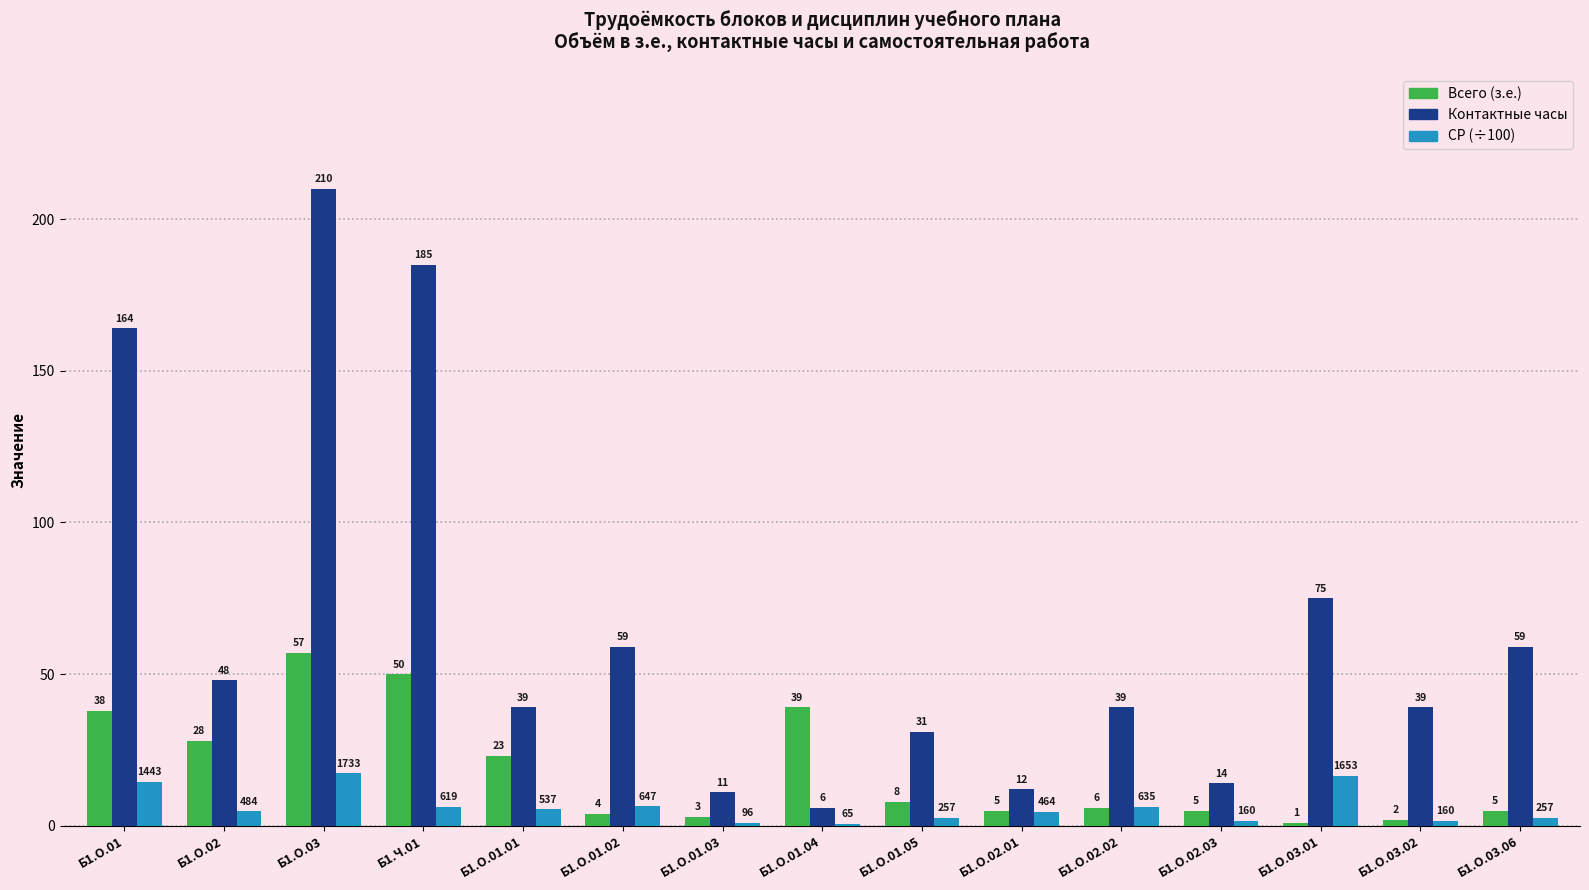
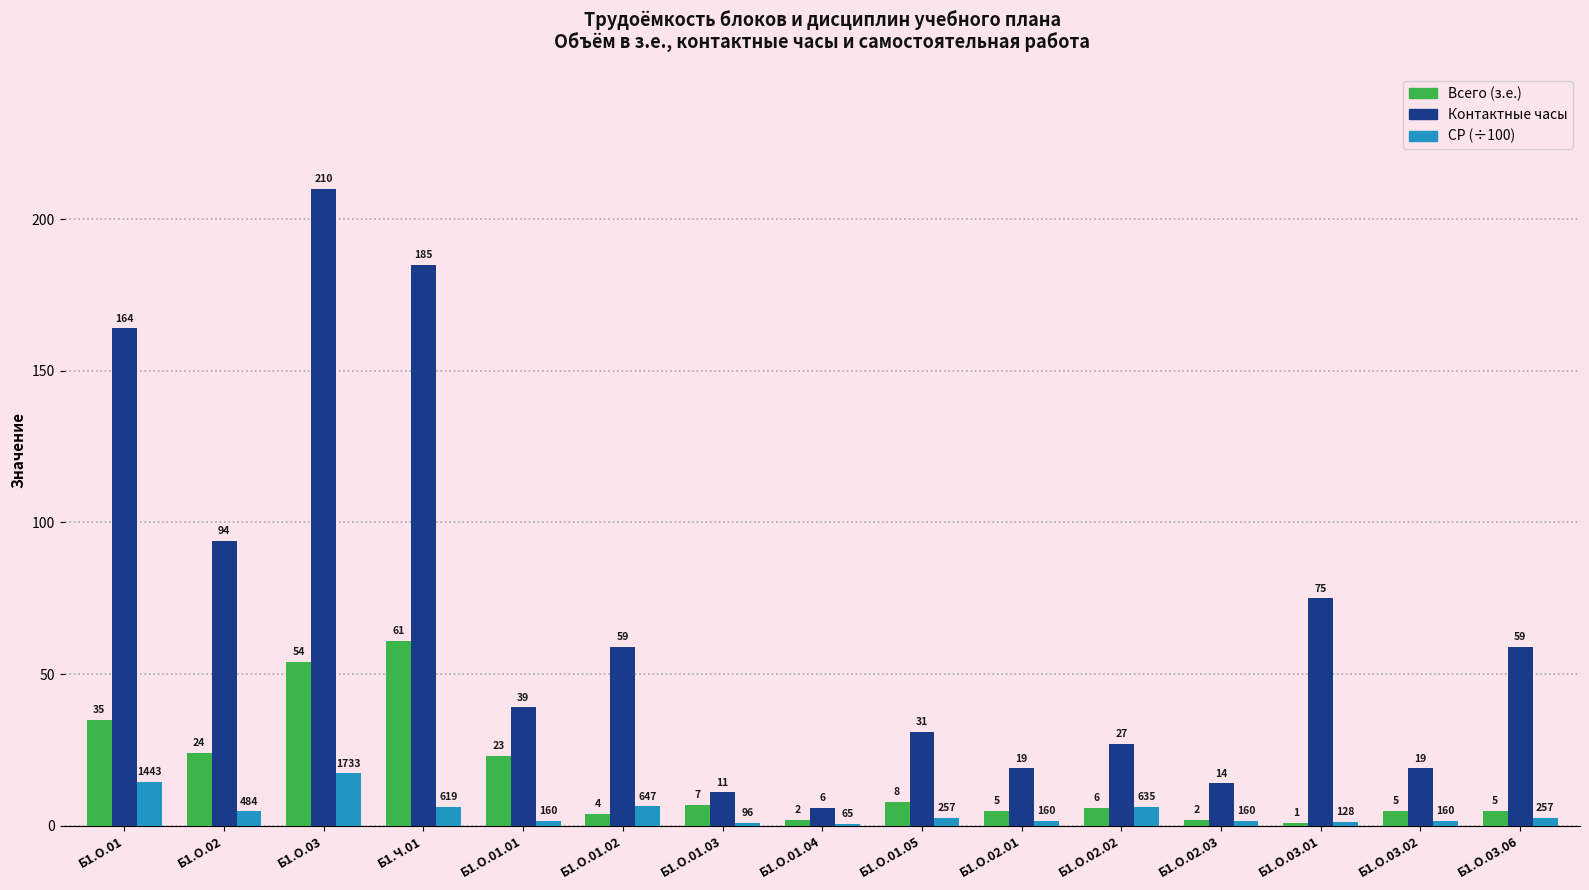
  {
    "Всего (з.е.)": {
-     "Б1.О.01": 38,
-     "Б1.О.02": 28,
-     "Б1.О.03": 57,
-     "Б1.Ч.01": 50,
+     "Б1.О.01": 35,
+     "Б1.О.02": 24,
+     "Б1.О.03": 54,
+     "Б1.Ч.01": 61,
      "Б1.О.01.01": 23,
      "Б1.О.01.02": 4,
-     "Б1.О.01.03": 3,
-     "Б1.О.01.04": 39,
+     "Б1.О.01.03": 7,
+     "Б1.О.01.04": 2,
      "Б1.О.01.05": 8,
      "Б1.О.02.01": 5,
      "Б1.О.02.02": 6,
-     "Б1.О.02.03": 5,
+     "Б1.О.02.03": 2,
      "Б1.О.03.01": 1,
-     "Б1.О.03.02": 2,
+     "Б1.О.03.02": 5,
      "Б1.О.03.06": 5
    },
    "Контактные часы": {
      "Б1.О.01": 164,
-     "Б1.О.02": 48,
+     "Б1.О.02": 94,
      "Б1.О.03": 210,
      "Б1.Ч.01": 185,
      "Б1.О.01.01": 39,
      "Б1.О.01.02": 59,
      "Б1.О.01.03": 11,
      "Б1.О.01.04": 6,
      "Б1.О.01.05": 31,
-     "Б1.О.02.01": 12,
-     "Б1.О.02.02": 39,
+     "Б1.О.02.01": 19,
+     "Б1.О.02.02": 27,
      "Б1.О.02.03": 14,
      "Б1.О.03.01": 75,
-     "Б1.О.03.02": 39,
+     "Б1.О.03.02": 19,
      "Б1.О.03.06": 59
    },
    "СР (÷100)": {
-     "Б1.О.01.01": 537,
-     "Б1.О.02.01": 464,
-     "Б1.О.03.01": 1653
+     "Б1.О.01.01": 160,
+     "Б1.О.02.01": 160,
+     "Б1.О.03.01": 128
    }
  }
